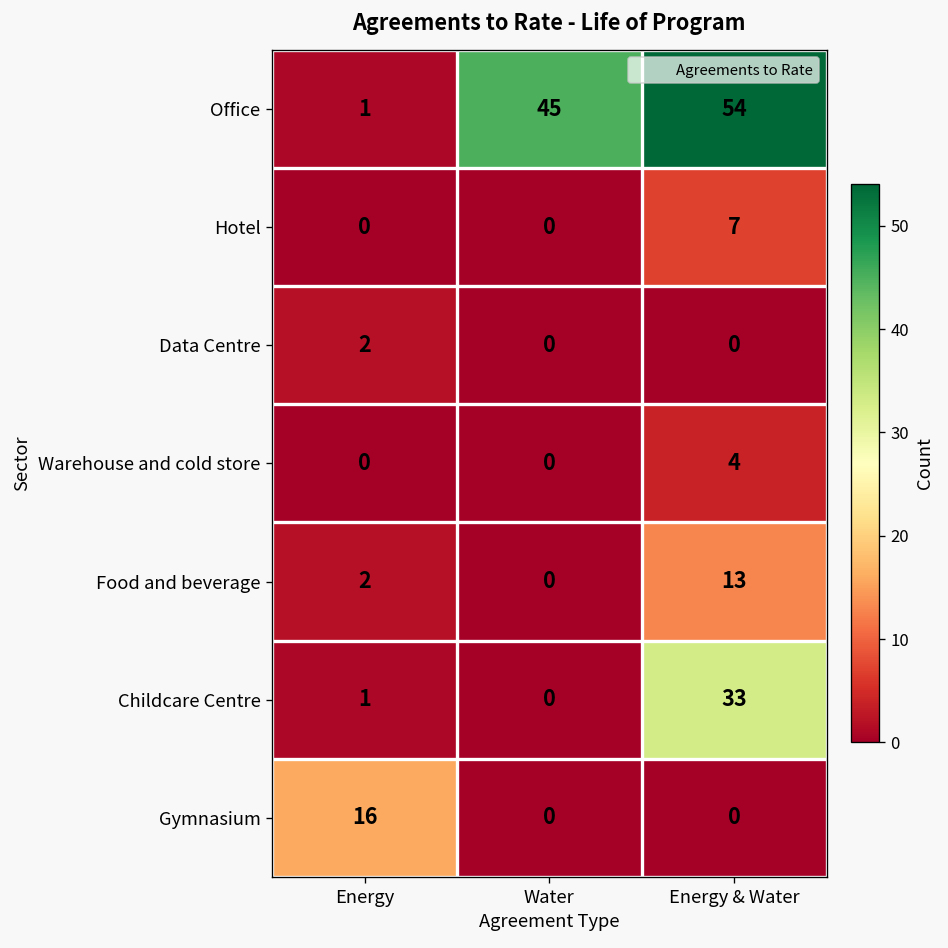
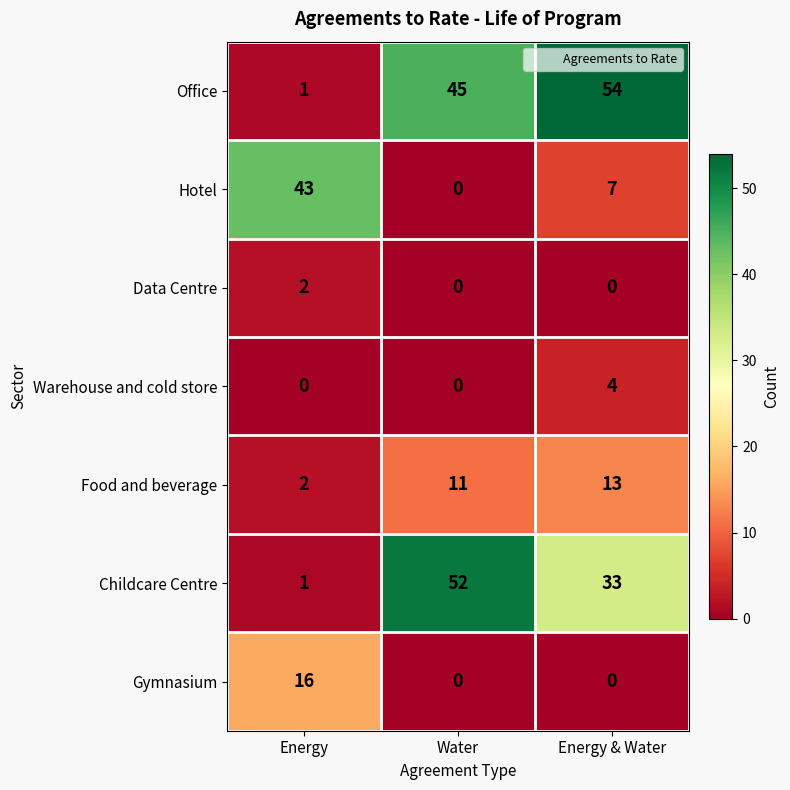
  {
    "Office": {
      "Energy": 1,
      "Water": 45,
      "Energy & Water": 54
    },
    "Hotel": {
-     "Energy": 0,
+     "Energy": 43,
      "Water": 0,
      "Energy & Water": 7
    },
    "Data Centre": {
      "Energy": 2,
      "Water": 0,
      "Energy & Water": 0
    },
    "Warehouse and cold store": {
      "Energy": 0,
      "Water": 0,
      "Energy & Water": 4
    },
    "Food and beverage": {
      "Energy": 2,
-     "Water": 0,
+     "Water": 11,
      "Energy & Water": 13
    },
    "Childcare Centre": {
      "Energy": 1,
-     "Water": 0,
+     "Water": 52,
      "Energy & Water": 33
    },
    "Gymnasium": {
      "Energy": 16,
      "Water": 0,
      "Energy & Water": 0
    }
  }
